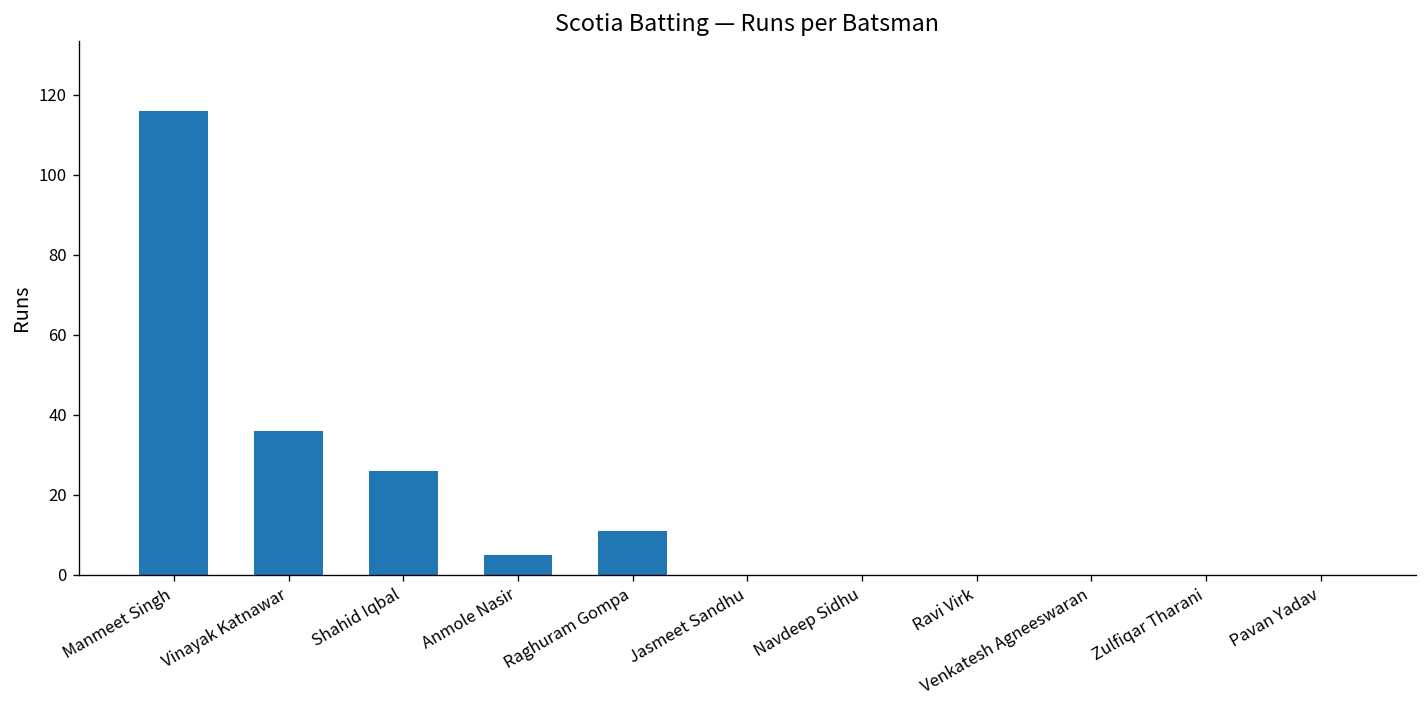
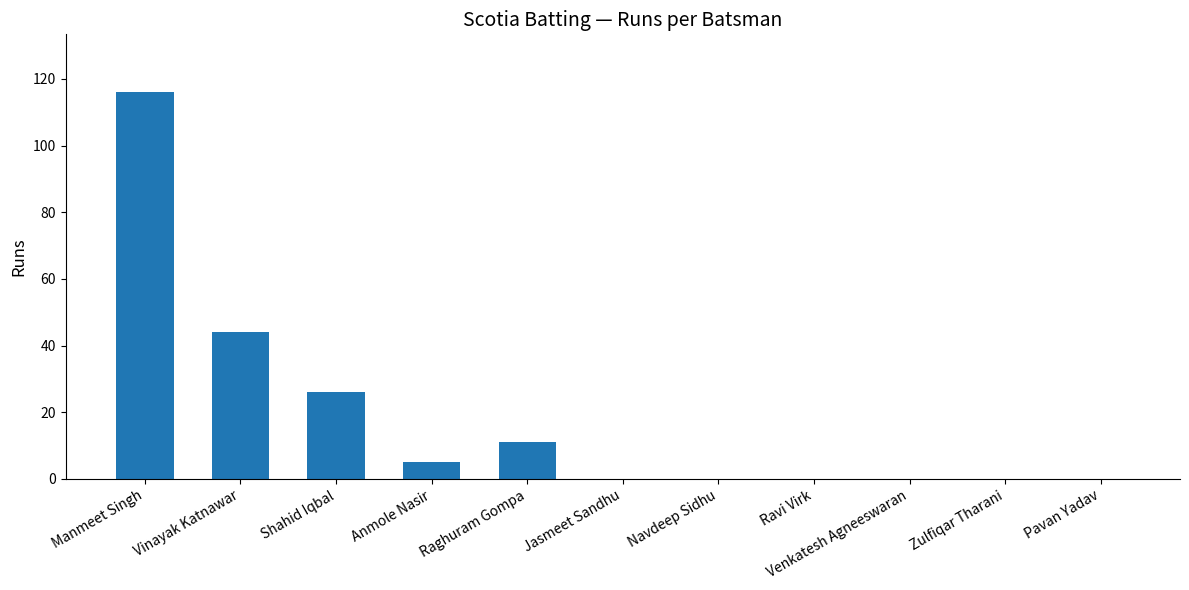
  {
    "Manmeet Singh": 116,
-   "Vinayak Katnawar": 36,
+   "Vinayak Katnawar": 44,
    "Shahid Iqbal": 26,
    "Anmole Nasir": 5,
    "Raghuram Gompa": 11,
    "Jasmeet Sandhu": 0,
    "Navdeep Sidhu": 0,
    "Ravi Virk": 0,
    "Venkatesh Agneeswaran": 0,
    "Zulfiqar Tharani": 0,
    "Pavan Yadav": 0
  }
